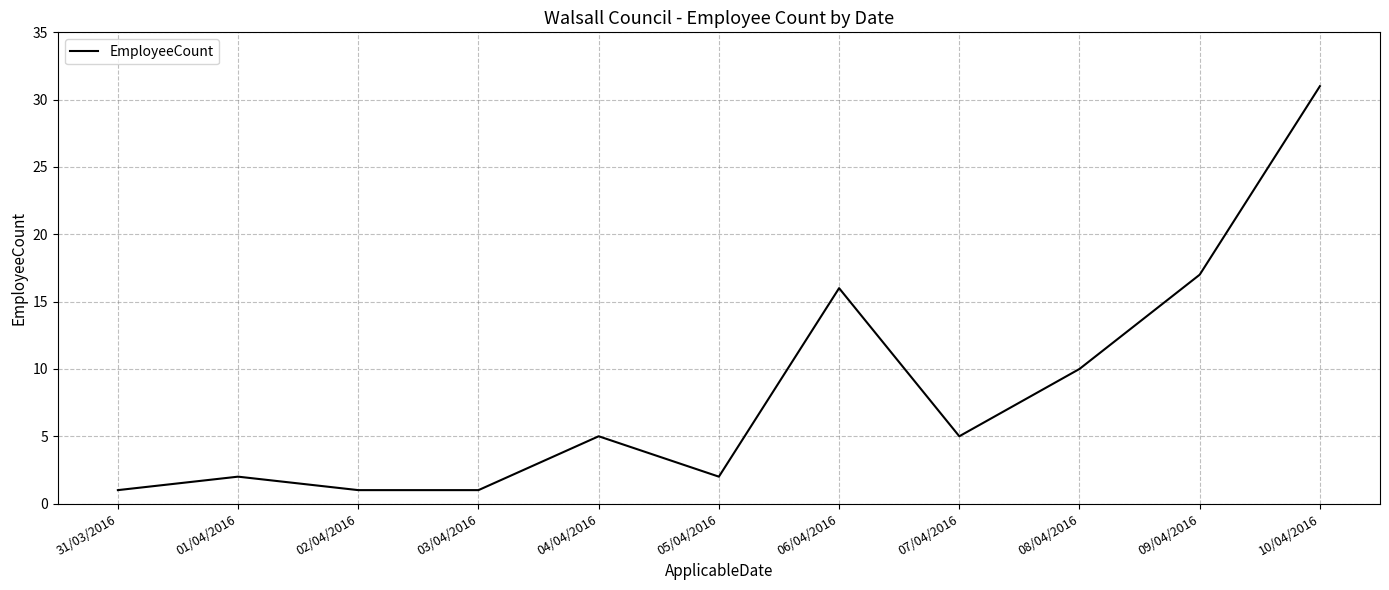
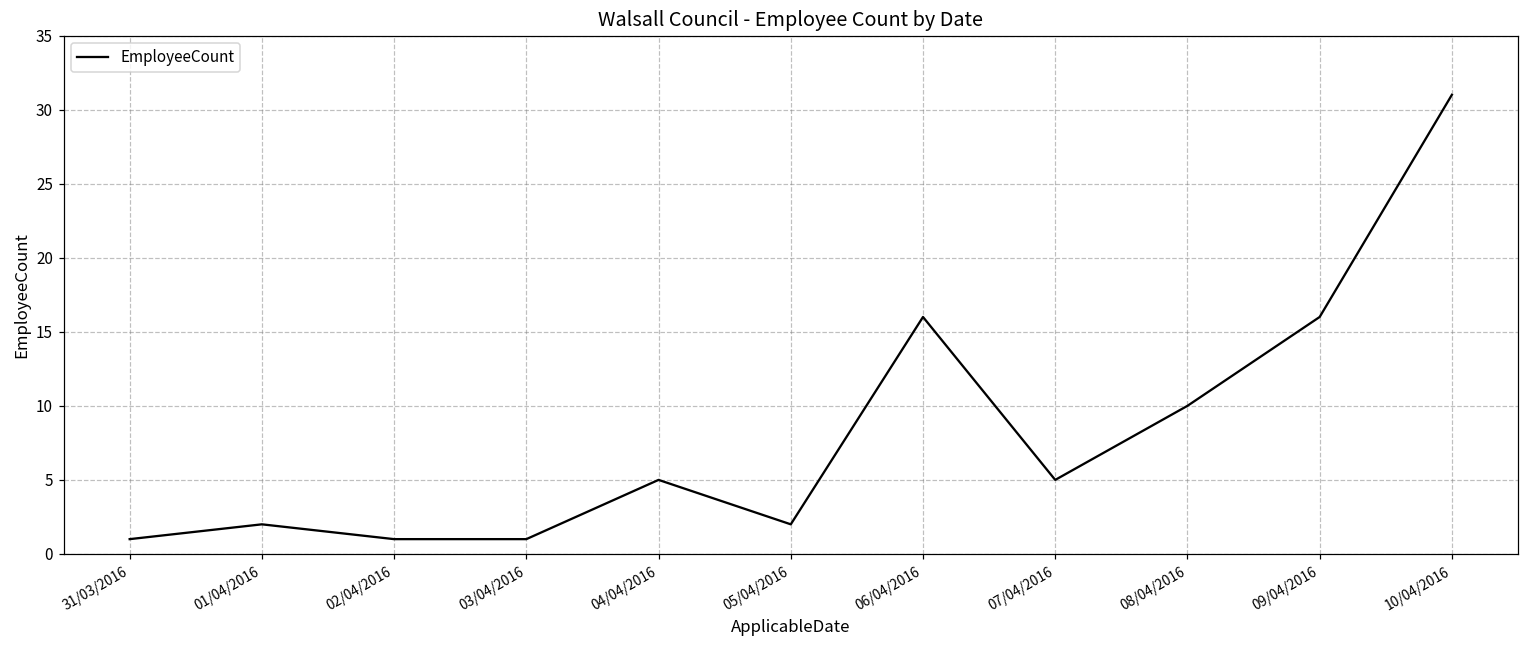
  {
    "31/03/2016": 1,
    "01/04/2016": 2,
    "02/04/2016": 1,
    "03/04/2016": 1,
    "04/04/2016": 5,
    "05/04/2016": 2,
    "06/04/2016": 16,
    "07/04/2016": 5,
    "08/04/2016": 10,
-   "09/04/2016": 17,
+   "09/04/2016": 16,
    "10/04/2016": 31
  }
